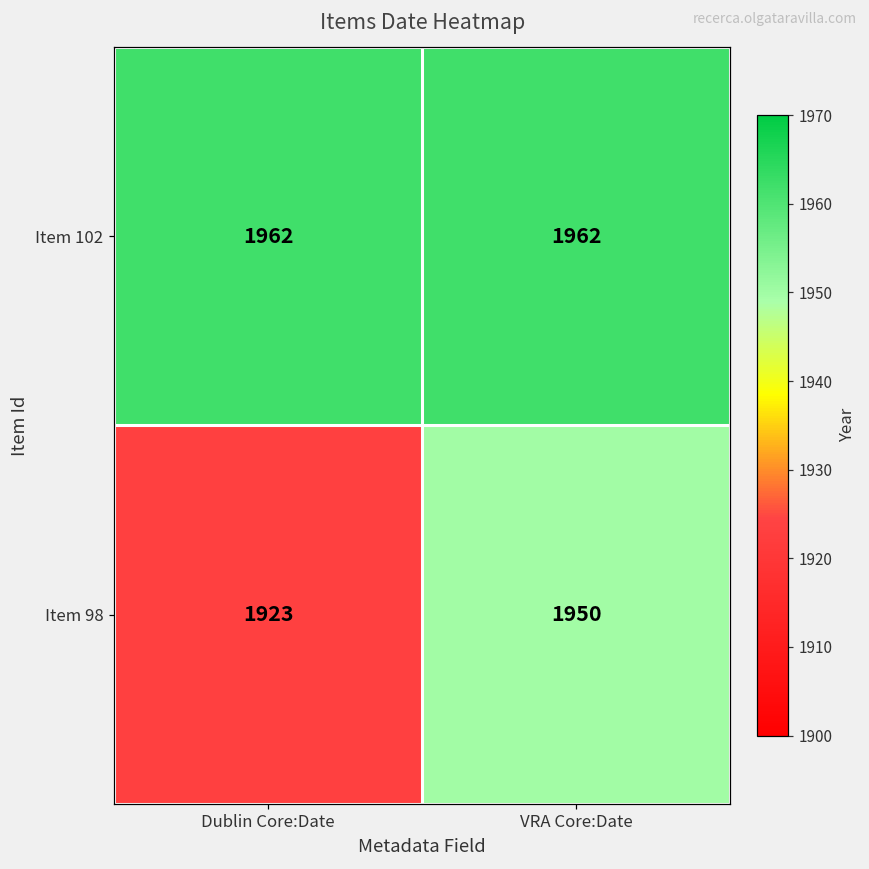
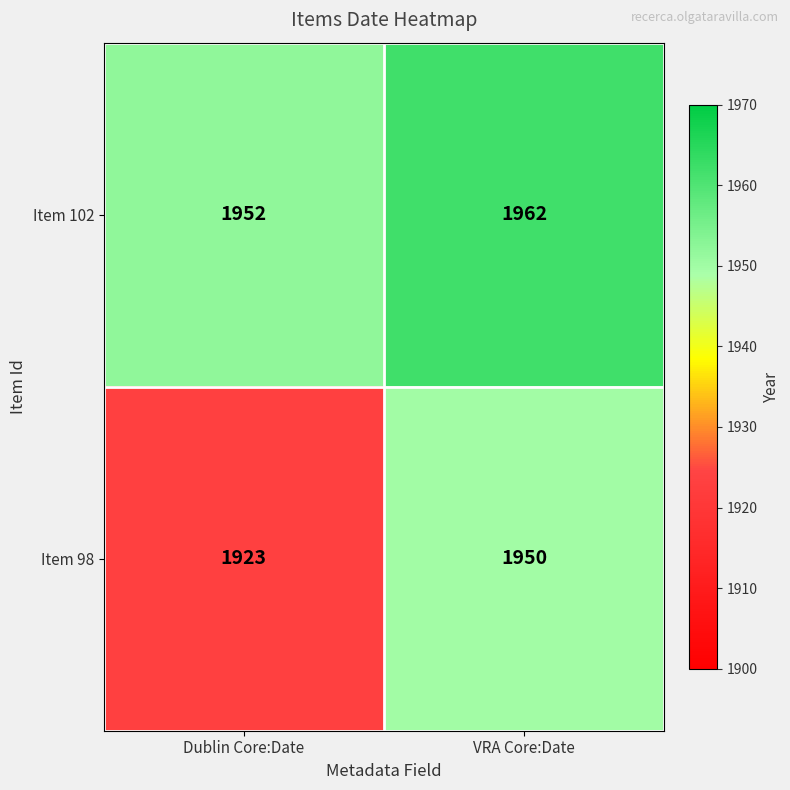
  {
    "Item 102": {
-     "Dublin Core:Date": 1962,
+     "Dublin Core:Date": 1952,
      "VRA Core:Date": 1962
    },
    "Item 98": {
      "Dublin Core:Date": 1923,
      "VRA Core:Date": 1950
    }
  }
